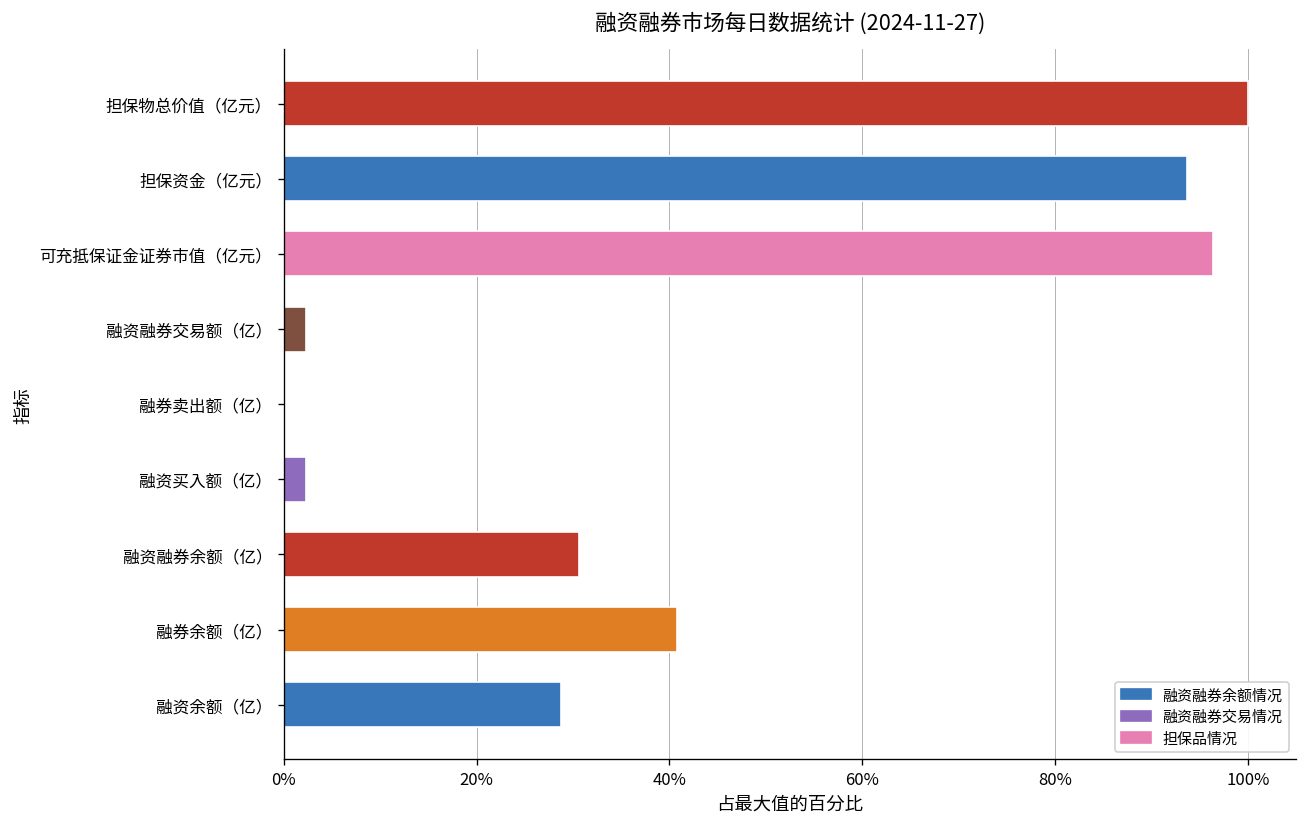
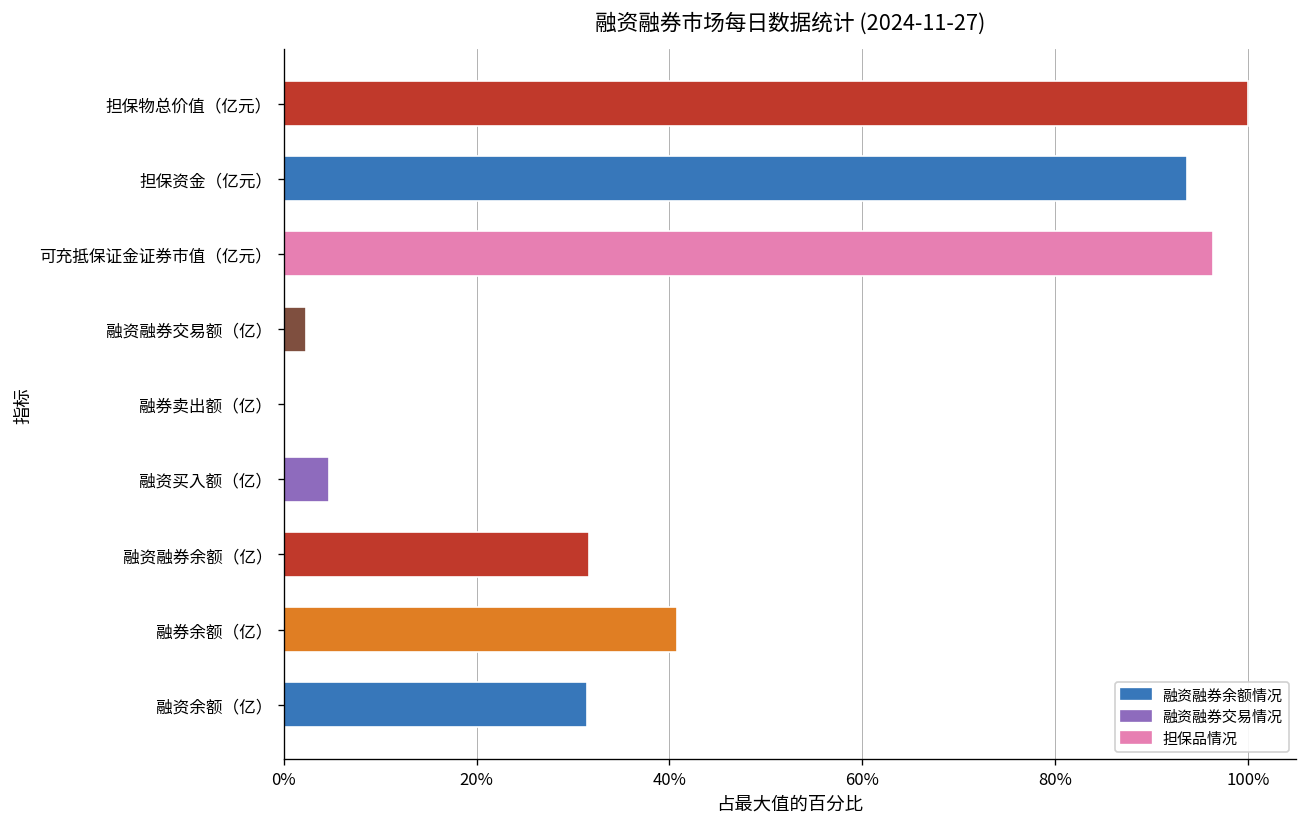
  {
    "担保物总价值（亿元）": "100%",
    "担保资金（亿元）": "94%",
    "可充抵保证金证券市值（亿元）": "96%",
    "融资融券交易额（亿）": "2%",
-   "融资买入额（亿）": "2%",
-   "融资融券余额（亿）": "31%",
+   "融资买入额（亿）": "5%",
+   "融资融券余额（亿）": "32%",
    "融券余额（亿）": "41%",
-   "融资余额（亿）": "29%"
+   "融资余额（亿）": "31%"
  }
